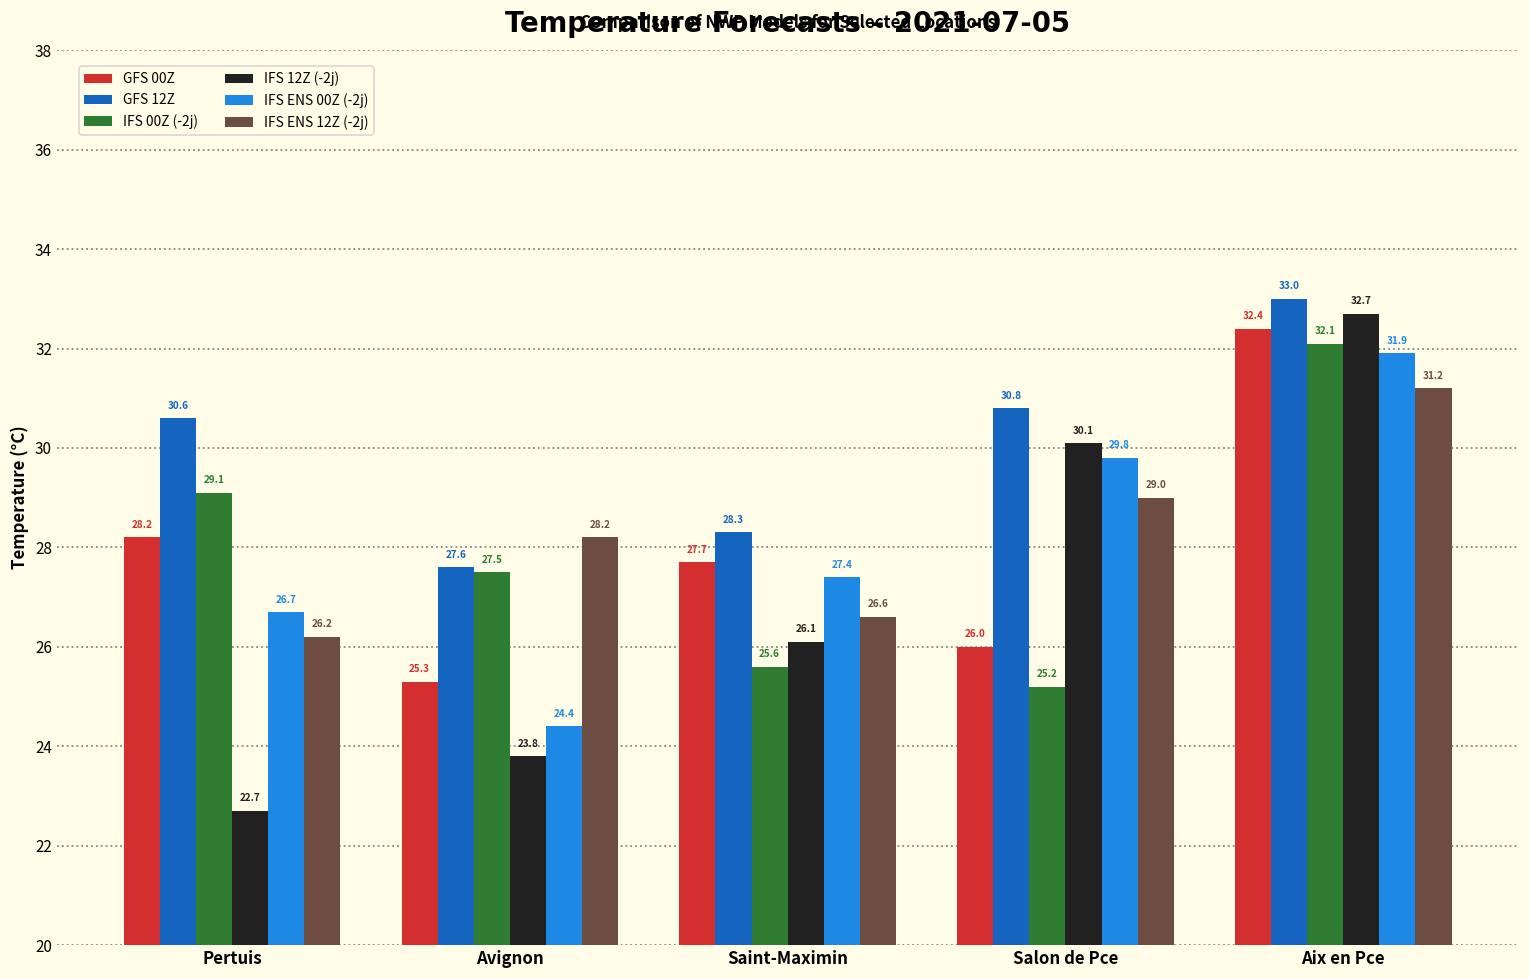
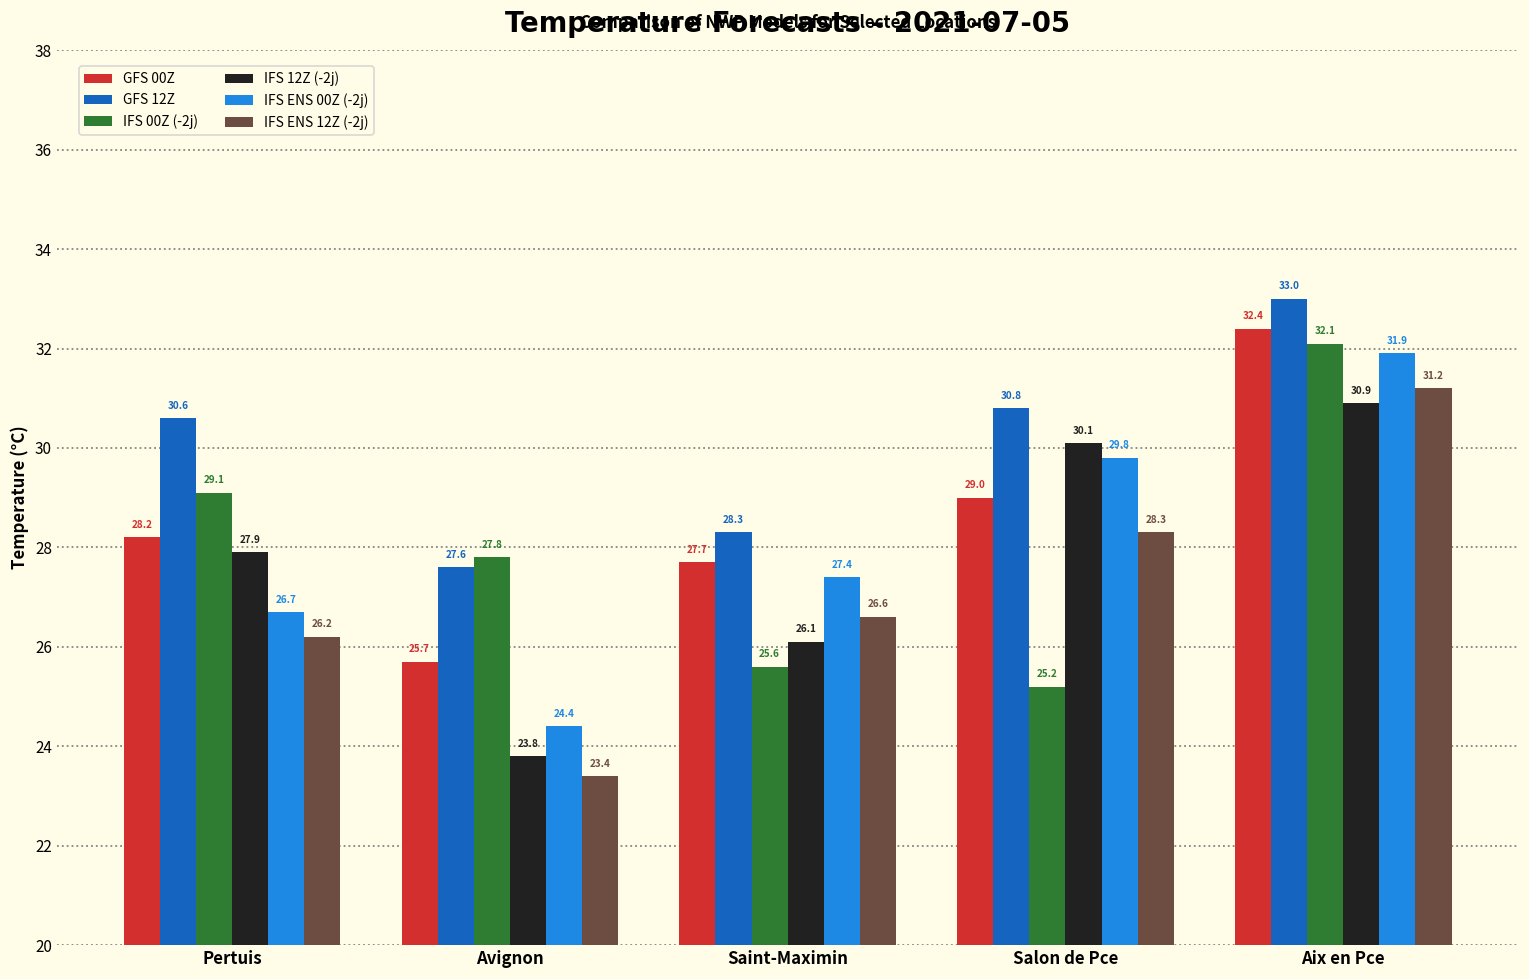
  {
    "GFS 00Z": {
      "Pertuis": 28.2,
-     "Avignon": 25.3,
+     "Avignon": 25.7,
      "Saint-Maximin": 27.7,
-     "Salon de Pce": 26.0,
+     "Salon de Pce": 29.0,
      "Aix en Pce": 32.4
    },
    "IFS 00Z (-2j)": {
      "Pertuis": 29.1,
-     "Avignon": 27.5,
+     "Avignon": 27.8,
      "Saint-Maximin": 25.6,
      "Salon de Pce": 25.2,
      "Aix en Pce": 32.1
    },
    "IFS 12Z (-2j)": {
-     "Pertuis": 22.7,
+     "Pertuis": 27.9,
      "Avignon": 23.8,
      "Saint-Maximin": 26.1,
      "Salon de Pce": 30.1,
-     "Aix en Pce": 32.7
+     "Aix en Pce": 30.9
    },
    "IFS ENS 12Z (-2j)": {
      "Pertuis": 26.2,
-     "Avignon": 28.2,
+     "Avignon": 23.4,
      "Saint-Maximin": 26.6,
-     "Salon de Pce": 29.0,
+     "Salon de Pce": 28.3,
      "Aix en Pce": 31.2
    }
  }
